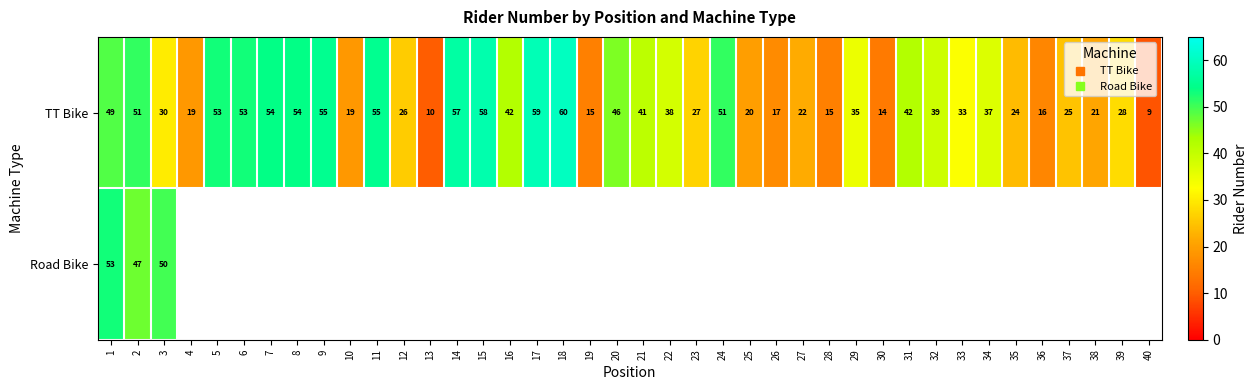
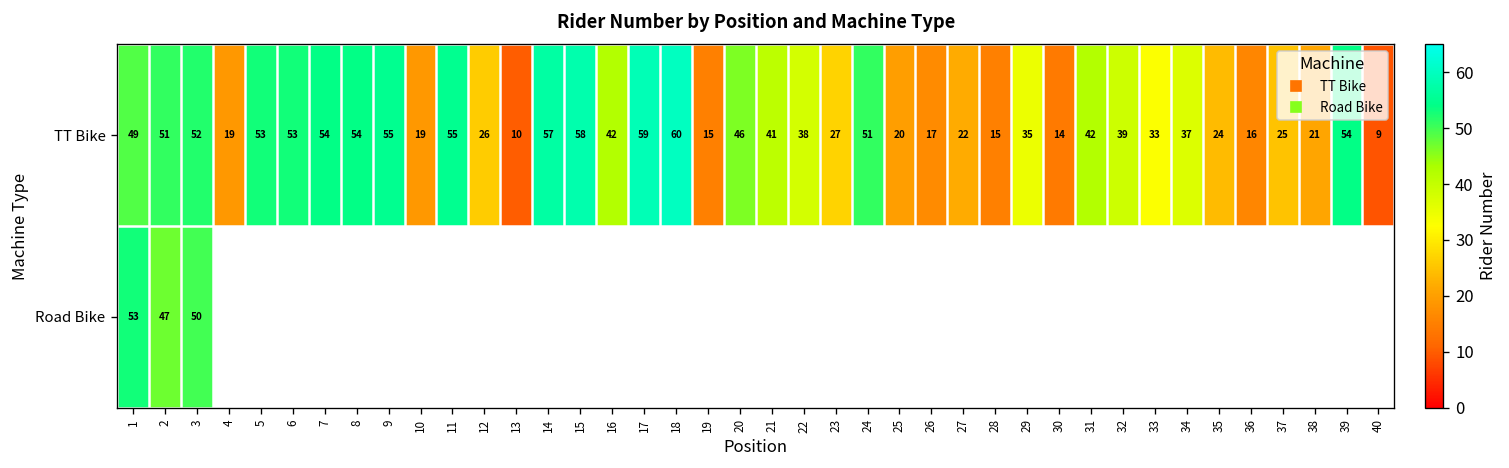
  {
    "TT Bike": {
      "1": 49,
      "2": 51,
-     "3": 30,
+     "3": 52,
      "4": 19,
      "5": 53,
      "6": 53,
      "7": 54,
      "8": 54,
      "9": 55,
      "10": 19,
      "11": 55,
      "12": 26,
      "13": 10,
      "14": 57,
      "15": 58,
      "16": 42,
      "17": 59,
      "18": 60,
      "19": 15,
      "20": 46,
      "21": 41,
      "22": 38,
      "23": 27,
      "24": 51,
      "25": 20,
      "26": 17,
      "27": 22,
      "28": 15,
      "29": 35,
      "30": 14,
      "31": 42,
      "32": 39,
      "33": 33,
      "34": 37,
      "35": 24,
      "36": 16,
      "37": 25,
      "38": 21,
-     "39": 28,
+     "39": 54,
      "40": 9
    },
    "Road Bike": {
      "1": 53,
      "2": 47,
      "3": 50
    }
  }
